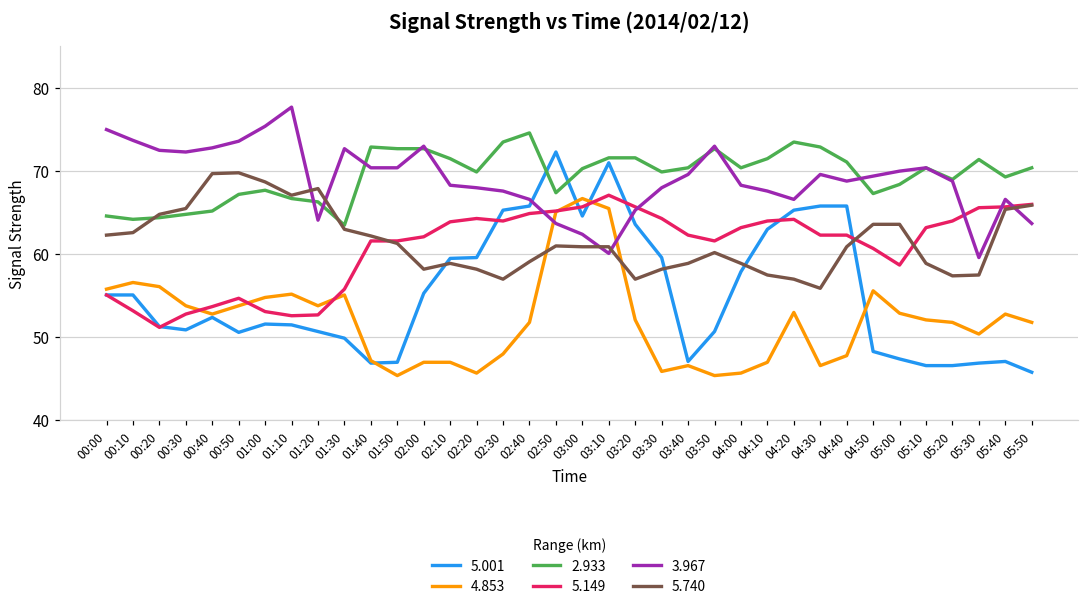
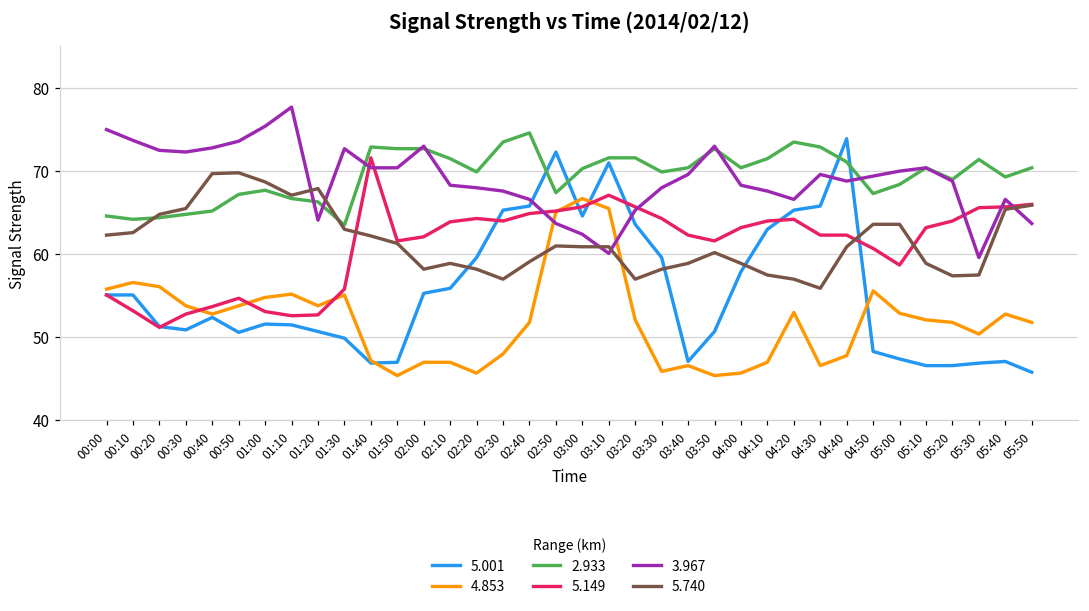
  {
    "5.001": {
      "00:10": 55,
      "00:30": 51,
      "00:40": 52,
      "00:50": 51,
      "01:00": 52,
      "01:10": 52,
      "01:20": 51,
      "01:30": 50,
      "01:50": 47,
      "02:00": 55,
-     "02:10": 60,
+     "02:10": 56,
      "02:20": 60,
      "02:30": 65,
      "02:40": 66,
      "02:50": 72,
      "03:00": 65,
      "03:10": 71,
      "03:20": 64,
      "03:30": 60,
      "03:40": 47,
      "03:50": 51,
      "04:00": 58,
      "04:10": 63,
      "04:20": 65,
      "04:30": 66,
-     "04:40": 66,
+     "04:40": 74,
      "04:50": 48,
      "05:00": 47,
      "05:10": 47,
      "05:20": 47,
      "05:30": 47,
      "05:40": 47,
      "05:50": 46
    },
    "4.853": {
      "00:00": 56,
      "00:10": 57,
      "00:20": 56,
      "00:30": 54,
      "00:40": 53,
      "00:50": 54,
      "01:00": 55,
      "01:10": 55,
      "01:20": 54,
      "01:30": 55,
      "01:50": 45,
      "02:00": 47,
      "02:10": 47,
      "02:20": 46,
      "02:30": 48,
      "02:40": 52,
      "03:00": 67,
      "03:10": 66,
      "03:20": 52,
      "03:30": 46,
      "03:40": 47,
      "03:50": 45,
      "04:00": 46,
      "04:10": 47,
      "04:20": 53,
      "04:30": 47,
      "04:40": 48,
      "04:50": 56,
      "05:00": 53,
      "05:10": 52,
      "05:20": 52,
      "05:30": 50,
      "05:40": 53,
      "05:50": 52
    },
    "2.933": {
      "00:00": 65,
      "00:10": 64,
      "00:20": 64,
      "00:30": 65,
      "00:40": 65,
      "00:50": 67,
      "01:00": 68,
      "01:10": 67,
      "01:20": 66,
      "01:30": 64,
      "01:40": 73,
      "01:50": 73,
      "02:10": 72,
      "02:20": 70,
      "02:30": 74,
      "02:40": 75,
      "02:50": 67,
      "03:00": 70,
      "03:10": 72,
      "03:20": 72,
      "03:30": 70,
      "03:40": 70,
      "04:00": 70,
      "04:10": 72,
      "04:20": 74,
      "04:30": 73,
      "04:40": 71,
      "04:50": 67,
      "05:00": 68,
      "05:30": 71,
      "05:40": 69,
      "05:50": 70
    },
    "5.149": {
      "00:10": 53,
      "00:30": 53,
      "00:40": 54,
      "00:50": 55,
      "01:00": 53,
      "01:10": 53,
      "01:20": 53,
      "01:30": 56,
-     "01:40": 62,
+     "01:40": 72,
      "02:00": 62,
      "02:10": 64,
      "02:20": 64,
      "02:30": 64,
      "02:40": 65,
      "03:00": 66,
      "03:10": 67,
      "03:20": 66,
      "03:30": 64,
      "03:40": 62,
      "03:50": 62,
      "04:00": 63,
      "04:10": 64,
      "04:20": 64,
      "04:30": 62,
      "04:40": 62,
      "04:50": 61,
      "05:00": 59,
      "05:10": 63,
      "05:20": 64,
      "05:30": 66
    },
    "3.967": {
      "00:00": 75,
      "00:10": 74,
      "00:20": 73,
      "00:30": 72,
      "00:40": 73,
      "00:50": 74,
      "01:00": 75,
      "01:10": 78,
      "01:20": 64,
      "01:30": 73,
      "01:40": 70,
      "01:50": 70,
      "02:10": 68,
      "02:20": 68,
      "02:30": 68,
      "02:40": 67,
      "02:50": 64,
      "03:00": 62,
      "03:10": 60,
      "03:20": 65,
      "03:30": 68,
      "03:40": 70,
      "04:00": 68,
      "04:10": 68,
      "04:20": 67,
      "04:30": 70,
      "04:40": 69,
      "04:50": 69,
      "05:00": 70,
      "05:30": 60,
      "05:40": 67,
      "05:50": 64
    },
    "5.740": {
      "00:00": 62,
      "00:10": 63,
      "00:20": 65,
      "00:30": 66,
      "00:40": 70,
      "00:50": 70,
      "01:00": 69,
      "01:10": 67,
      "01:20": 68,
      "01:30": 63,
      "01:40": 62,
      "02:00": 58,
      "02:10": 59,
      "02:20": 58,
      "02:30": 57,
      "02:40": 59,
      "02:50": 61,
      "03:00": 61,
      "03:10": 61,
      "03:20": 57,
      "03:30": 58,
      "03:40": 59,
      "03:50": 60,
      "04:00": 59,
      "04:10": 58,
      "04:20": 57,
      "04:30": 56,
      "04:40": 61,
      "04:50": 64,
      "05:00": 64,
      "05:10": 59,
      "05:20": 57,
      "05:30": 58
    }
  }
